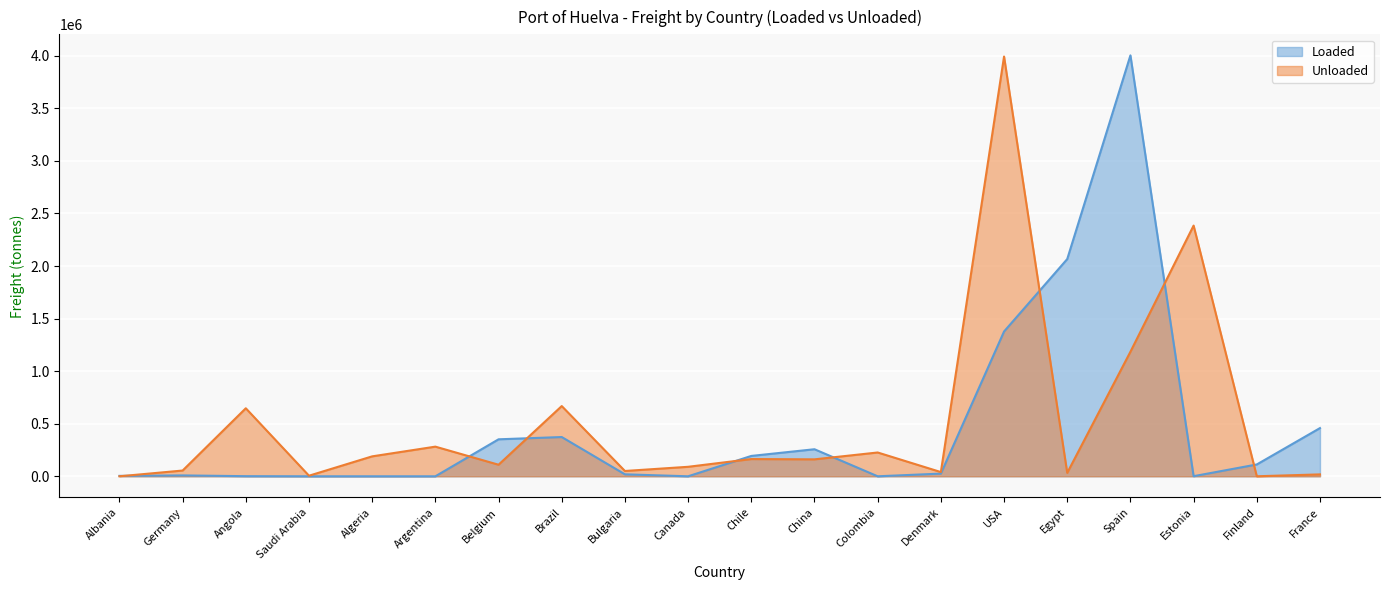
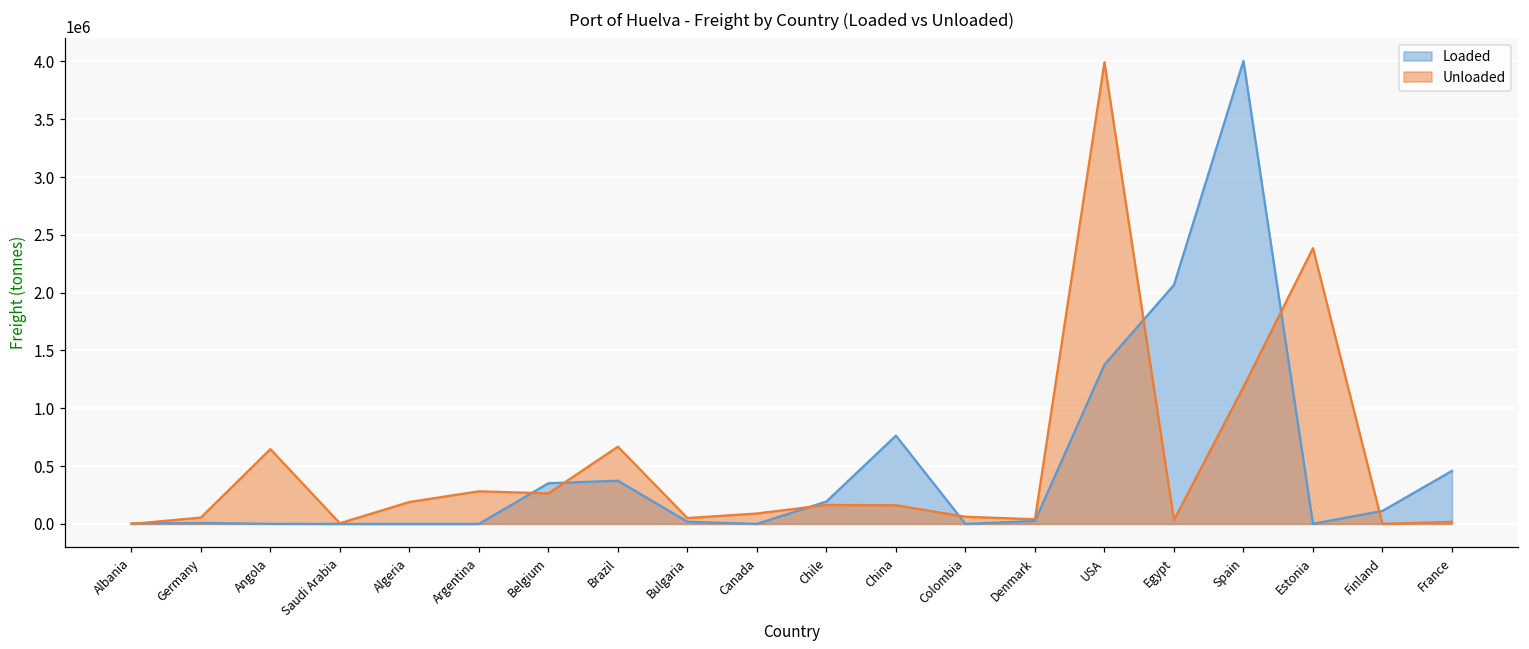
  {
    "Loaded": {
      "Germany": 10000,
      "Angola": 0,
      "Algeria": 0,
      "Argentina": 0,
      "Belgium": 350000,
      "Brazil": 370000,
      "Bulgaria": 20000,
      "Canada": 0,
      "Chile": 190000,
-     "China": 260000,
+     "China": 760000,
      "Colombia": 0,
      "USA": 1380000,
      "Egypt": 2070000,
      "Spain": 4000000,
      "Estonia": 0,
      "Finland": 110000,
      "France": 460000
    },
    "Unloaded": {
      "Germany": 50000,
      "Angola": 650000,
      "Algeria": 190000,
      "Argentina": 280000,
-     "Belgium": 110000,
+     "Belgium": 260000,
      "Brazil": 670000,
      "Bulgaria": 50000,
      "Canada": 90000,
      "Chile": 160000,
      "China": 160000,
-     "Colombia": 230000,
+     "Colombia": 60000,
      "USA": 3990000,
      "Egypt": 30000,
      "Spain": 1180000,
      "Estonia": 2380000,
      "Finland": 0,
      "France": 20000
    }
  }
